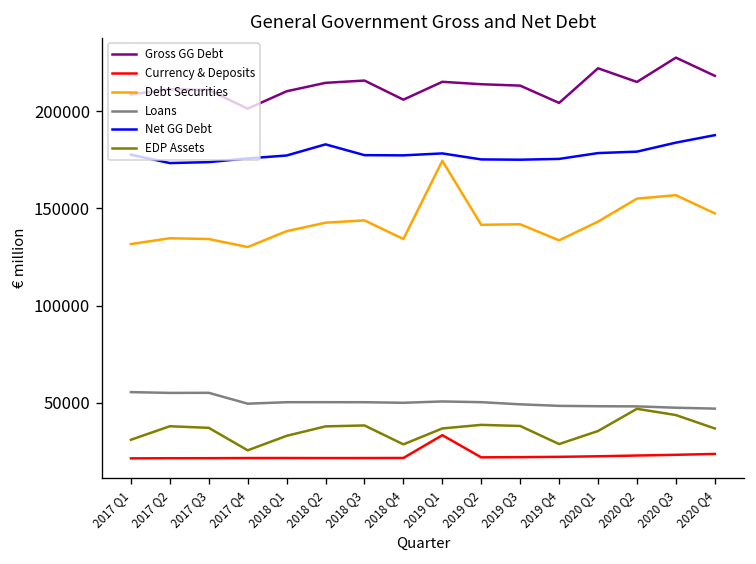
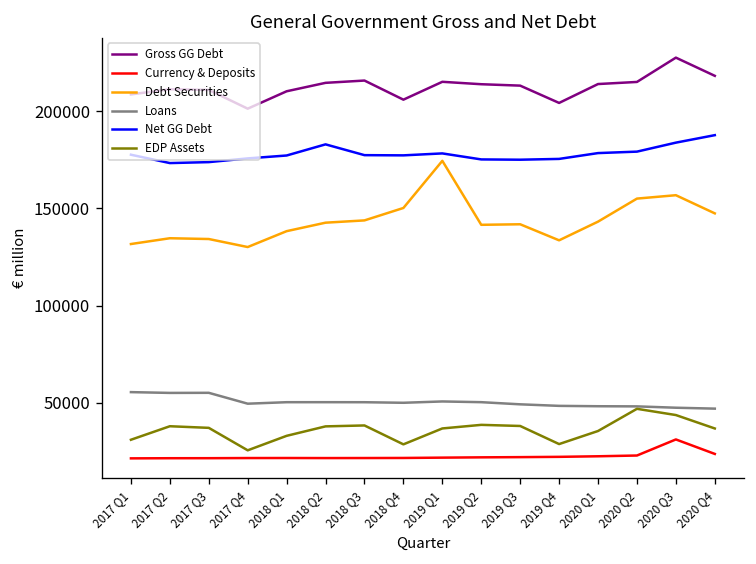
  {
    "Gross GG Debt": {
      "2018 Q1": 210000,
      "2018 Q2": 215000,
      "2018 Q3": 216000,
      "2018 Q4": 206000,
      "2019 Q1": 215000,
      "2019 Q2": 214000,
      "2019 Q3": 213000,
      "2019 Q4": 204000,
-     "2020 Q1": 222000,
+     "2020 Q1": 214000,
      "2020 Q2": 215000,
      "2020 Q3": 228000,
      "2020 Q4": 218000
    },
    "Currency & Deposits": {
      "2017 Q1": 21000,
      "2017 Q2": 22000,
      "2017 Q3": 22000,
      "2017 Q4": 22000,
      "2018 Q1": 22000,
      "2018 Q2": 22000,
      "2018 Q3": 22000,
      "2018 Q4": 22000,
-     "2019 Q1": 33000,
+     "2019 Q1": 22000,
      "2019 Q2": 22000,
      "2019 Q3": 22000,
      "2019 Q4": 22000,
      "2020 Q1": 23000,
      "2020 Q2": 23000,
-     "2020 Q3": 23000,
+     "2020 Q3": 31000,
      "2020 Q4": 24000
    },
    "Debt Securities": {
      "2017 Q1": 132000,
      "2017 Q2": 135000,
      "2017 Q3": 134000,
      "2017 Q4": 130000,
      "2018 Q1": 138000,
      "2018 Q2": 143000,
      "2018 Q3": 144000,
-     "2018 Q4": 134000,
+     "2018 Q4": 150000,
      "2019 Q1": 174000,
      "2019 Q2": 142000,
      "2019 Q3": 142000,
      "2019 Q4": 134000,
      "2020 Q1": 143000,
      "2020 Q2": 155000,
      "2020 Q3": 157000,
      "2020 Q4": 147000
    },
    "Loans": {
      "2017 Q1": 56000,
      "2017 Q2": 55000,
      "2017 Q3": 55000,
      "2017 Q4": 50000,
      "2018 Q1": 50000,
      "2018 Q2": 50000,
      "2018 Q3": 50000,
      "2018 Q4": 50000,
      "2019 Q1": 51000,
      "2019 Q2": 50000,
      "2019 Q3": 49000,
      "2019 Q4": 48000,
      "2020 Q1": 48000,
      "2020 Q3": 47000,
      "2020 Q4": 47000
    },
    "Net GG Debt": {
      "2017 Q1": 178000,
      "2017 Q2": 173000,
      "2017 Q3": 174000,
      "2017 Q4": 176000,
      "2018 Q1": 177000,
      "2018 Q2": 183000,
      "2018 Q3": 177000,
      "2018 Q4": 177000,
      "2019 Q1": 178000,
      "2019 Q2": 175000,
      "2019 Q3": 175000,
      "2019 Q4": 175000,
      "2020 Q1": 178000,
      "2020 Q2": 179000,
      "2020 Q3": 184000,
      "2020 Q4": 188000
    },
    "EDP Assets": {
      "2017 Q1": 31000,
      "2017 Q2": 38000,
      "2017 Q3": 37000,
      "2017 Q4": 26000,
      "2018 Q1": 33000,
      "2018 Q2": 38000,
      "2018 Q3": 38000,
      "2018 Q4": 29000,
      "2019 Q1": 37000,
      "2019 Q2": 39000,
      "2019 Q3": 38000,
      "2019 Q4": 29000,
      "2020 Q1": 36000,
      "2020 Q3": 44000,
      "2020 Q4": 37000
    }
  }
